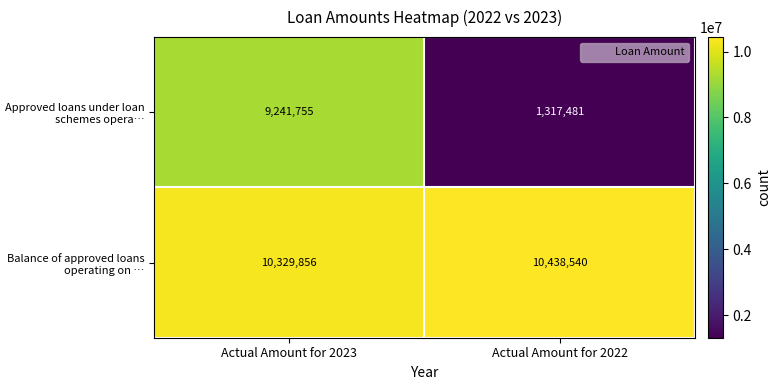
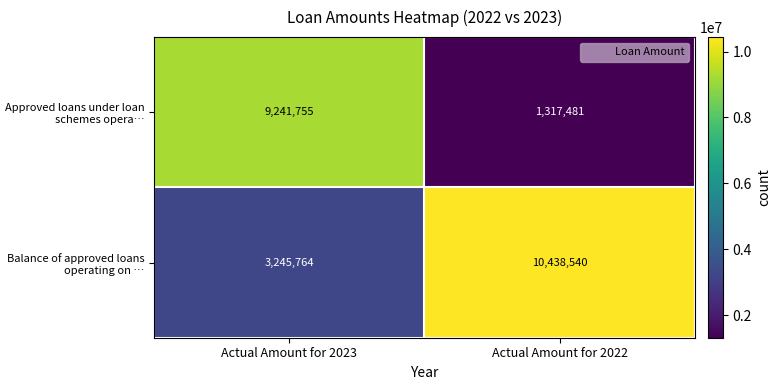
  {
    "Approved loans under loan schemes opera…": {
      "Actual Amount for 2023": "9,241,755",
      "Actual Amount for 2022": "1,317,481"
    },
    "Balance of approved loans operating on …": {
-     "Actual Amount for 2023": "10,329,856",
+     "Actual Amount for 2023": "3,245,764",
      "Actual Amount for 2022": "10,438,540"
    }
  }
